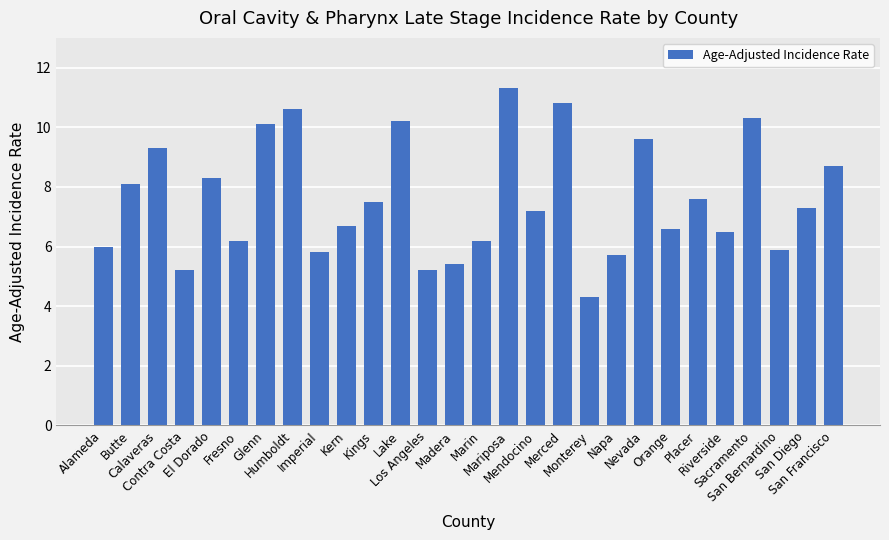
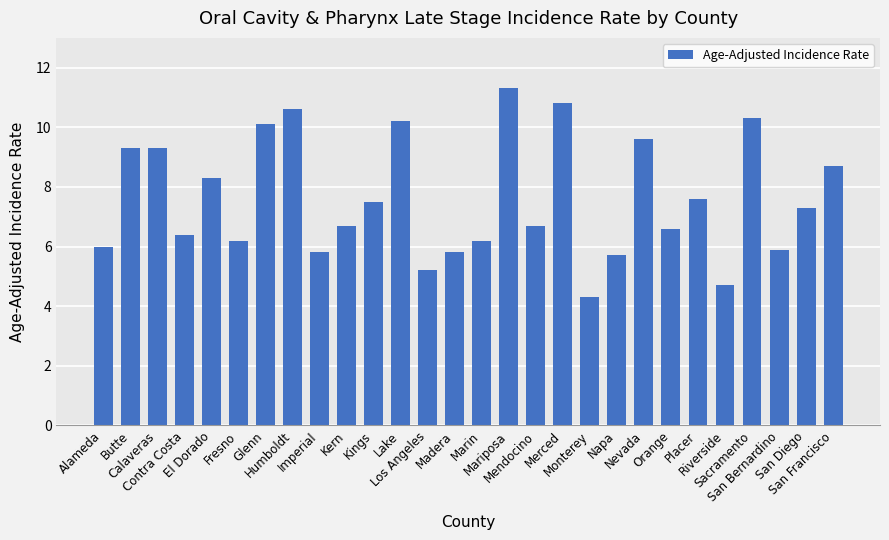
  {
    "Alameda": 6.0,
-   "Butte": 8.1,
+   "Butte": 9.3,
    "Calaveras": 9.3,
-   "Contra Costa": 5.2,
+   "Contra Costa": 6.4,
    "El Dorado": 8.3,
    "Fresno": 6.2,
    "Glenn": 10.1,
    "Humboldt": 10.6,
    "Imperial": 5.8,
    "Kern": 6.7,
    "Kings": 7.5,
    "Lake": 10.2,
    "Los Angeles": 5.2,
-   "Madera": 5.4,
+   "Madera": 5.8,
    "Marin": 6.2,
    "Mariposa": 11.3,
-   "Mendocino": 7.2,
+   "Mendocino": 6.7,
    "Merced": 10.8,
    "Monterey": 4.3,
    "Napa": 5.7,
    "Nevada": 9.6,
    "Orange": 6.6,
    "Placer": 7.6,
-   "Riverside": 6.5,
+   "Riverside": 4.7,
    "Sacramento": 10.3,
    "San Bernardino": 5.9,
    "San Diego": 7.3,
    "San Francisco": 8.7
  }
